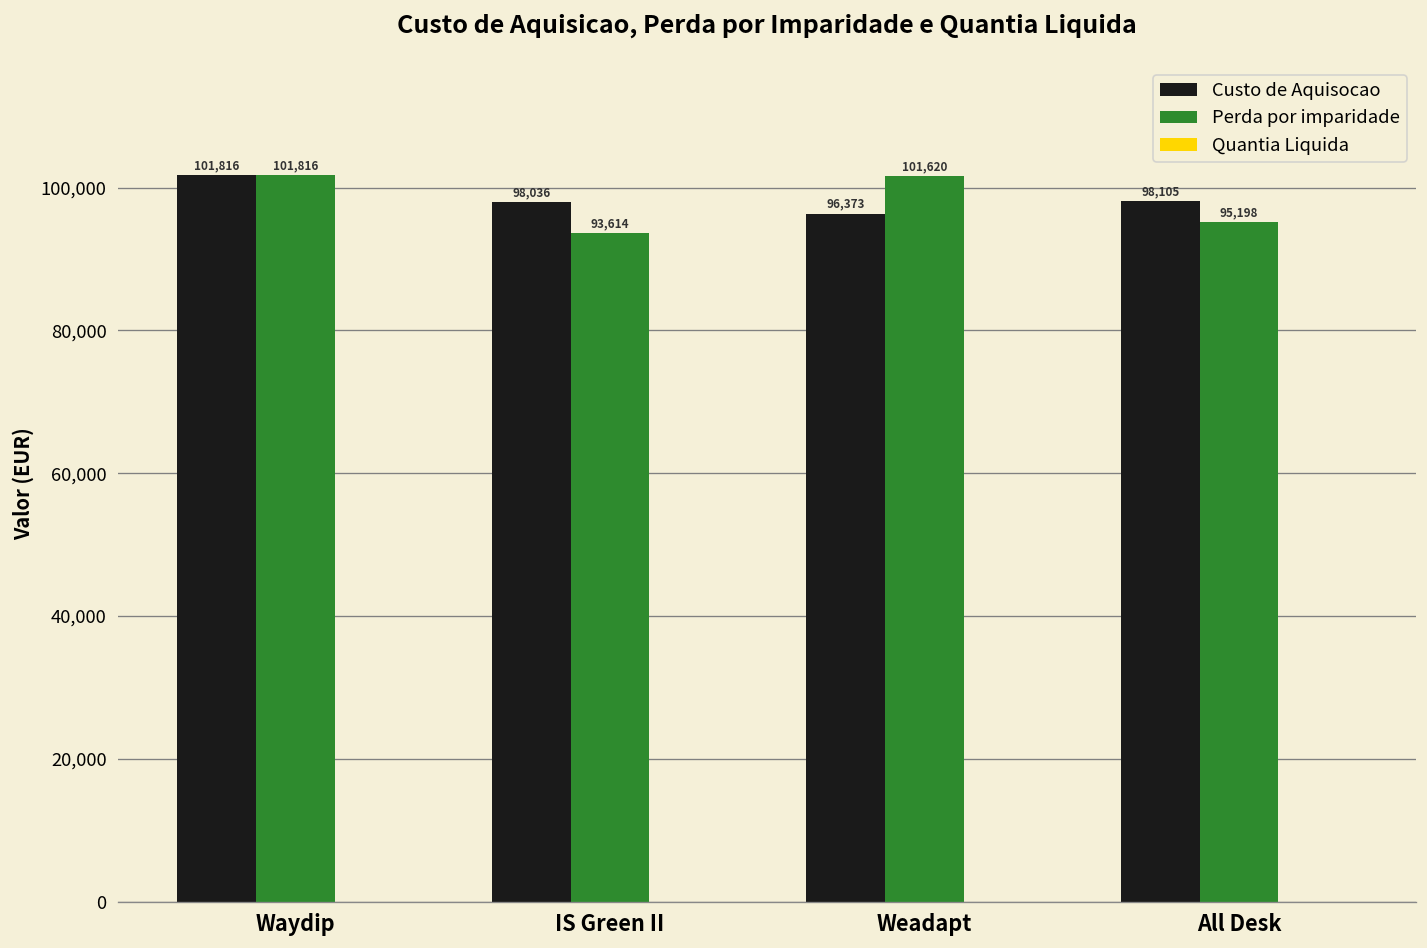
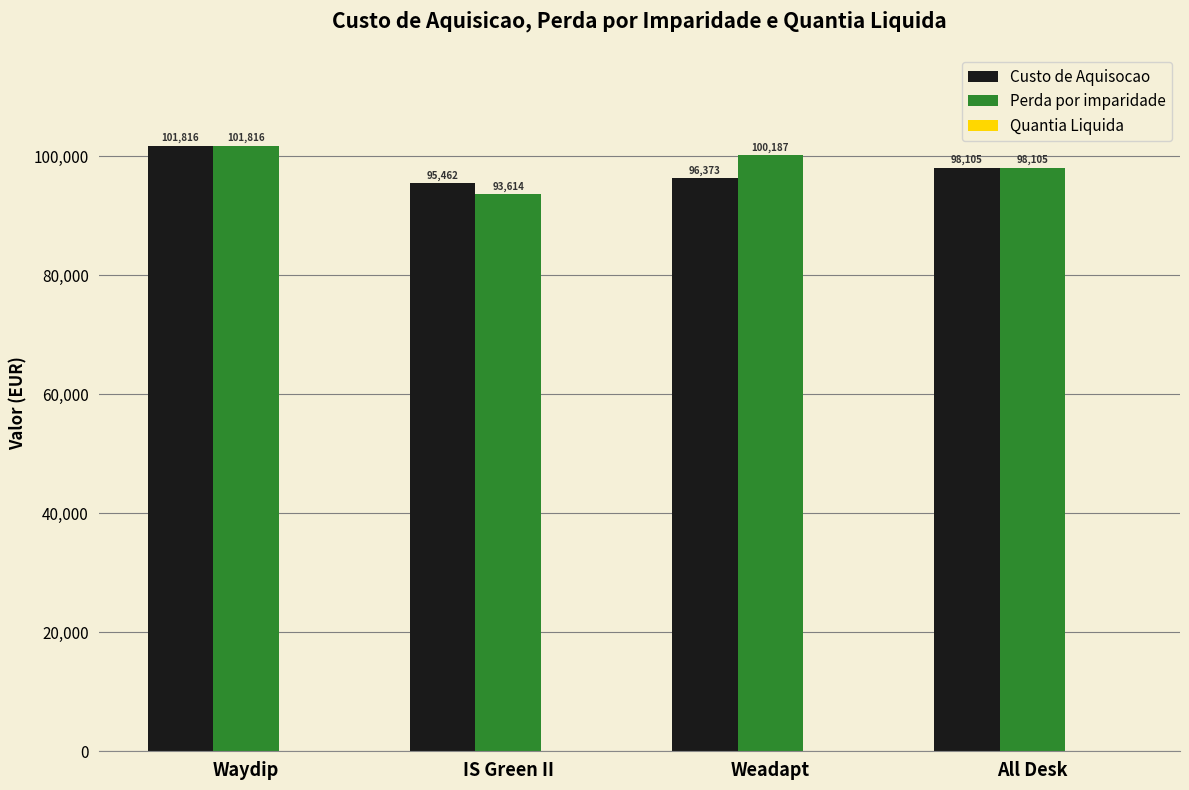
  {
    "Custo de Aquisocao": {
      "Waydip": "101,816",
-     "IS Green II": "98,036",
+     "IS Green II": "95,462",
      "Weadapt": "96,373",
      "All Desk": "98,105"
    },
    "Perda por imparidade": {
      "Waydip": "101,816",
      "IS Green II": "93,614",
-     "Weadapt": "101,620",
-     "All Desk": "95,198"
+     "Weadapt": "100,187",
+     "All Desk": "98,105"
    },
    "Quantia Liquida": {
      "Waydip": "0",
      "IS Green II": "0",
      "Weadapt": "0",
      "All Desk": "0"
    }
  }
